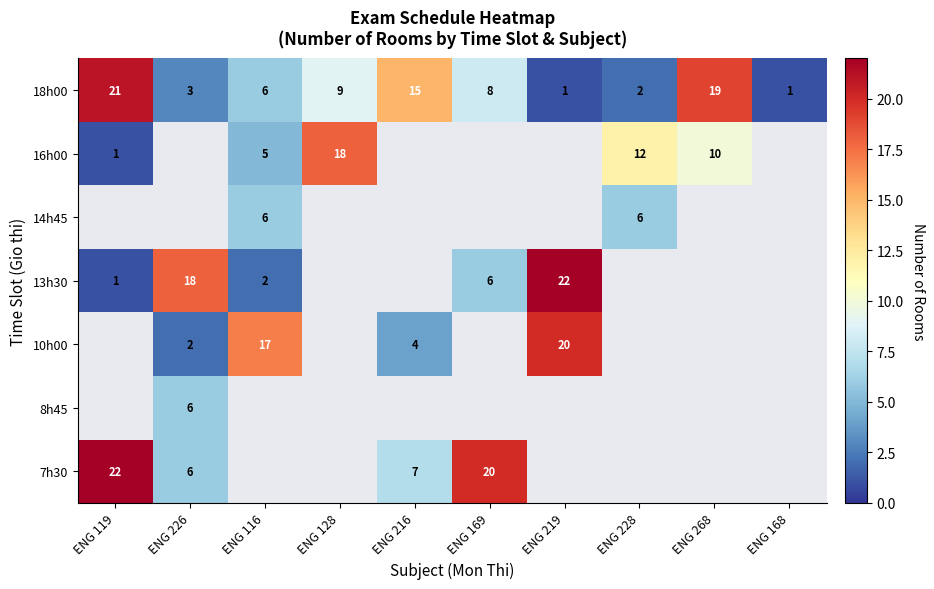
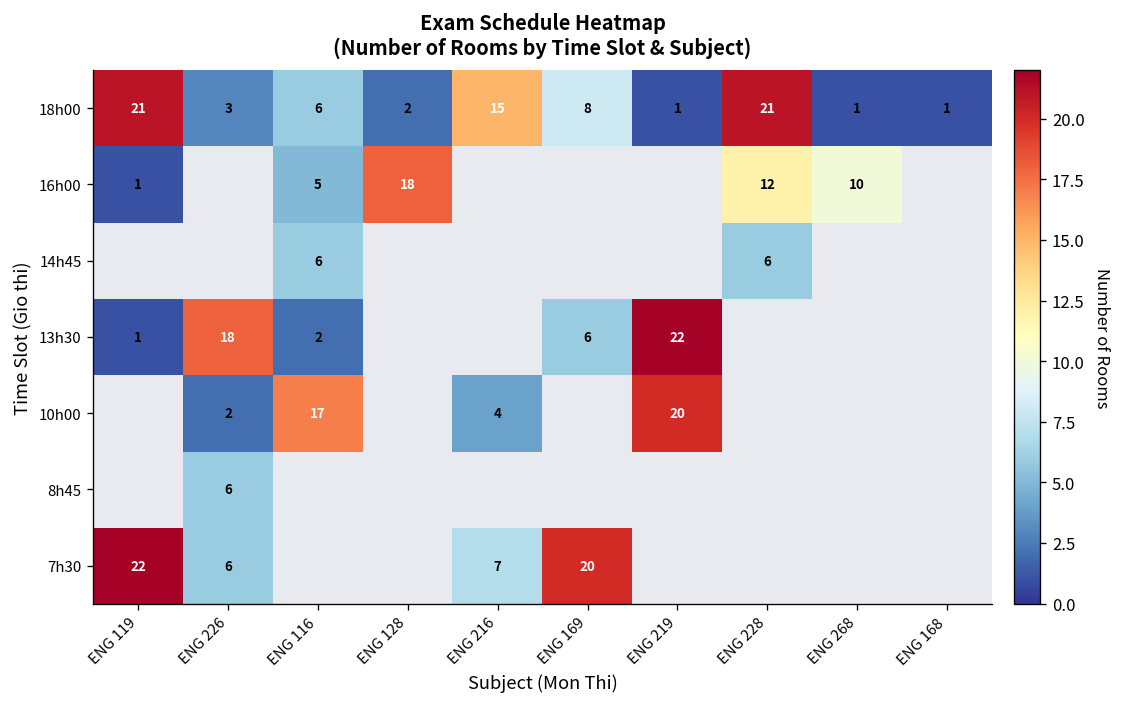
  {
    "18h00": {
      "ENG 119": 21,
      "ENG 226": 3,
      "ENG 116": 6,
-     "ENG 128": 9,
+     "ENG 128": 2,
      "ENG 216": 15,
      "ENG 169": 8,
      "ENG 219": 1,
-     "ENG 228": 2,
-     "ENG 268": 19,
+     "ENG 228": 21,
+     "ENG 268": 1,
      "ENG 168": 1
    },
    "16h00": {
      "ENG 119": 1,
      "ENG 116": 5,
      "ENG 128": 18,
      "ENG 228": 12,
      "ENG 268": 10
    },
    "14h45": {
      "ENG 116": 6,
      "ENG 228": 6
    },
    "13h30": {
      "ENG 119": 1,
      "ENG 226": 18,
      "ENG 116": 2,
      "ENG 169": 6,
      "ENG 219": 22
    },
    "10h00": {
      "ENG 226": 2,
      "ENG 116": 17,
      "ENG 216": 4,
      "ENG 219": 20
    },
    "8h45": {
      "ENG 226": 6
    },
    "7h30": {
      "ENG 119": 22,
      "ENG 226": 6,
      "ENG 216": 7,
      "ENG 169": 20
    }
  }
